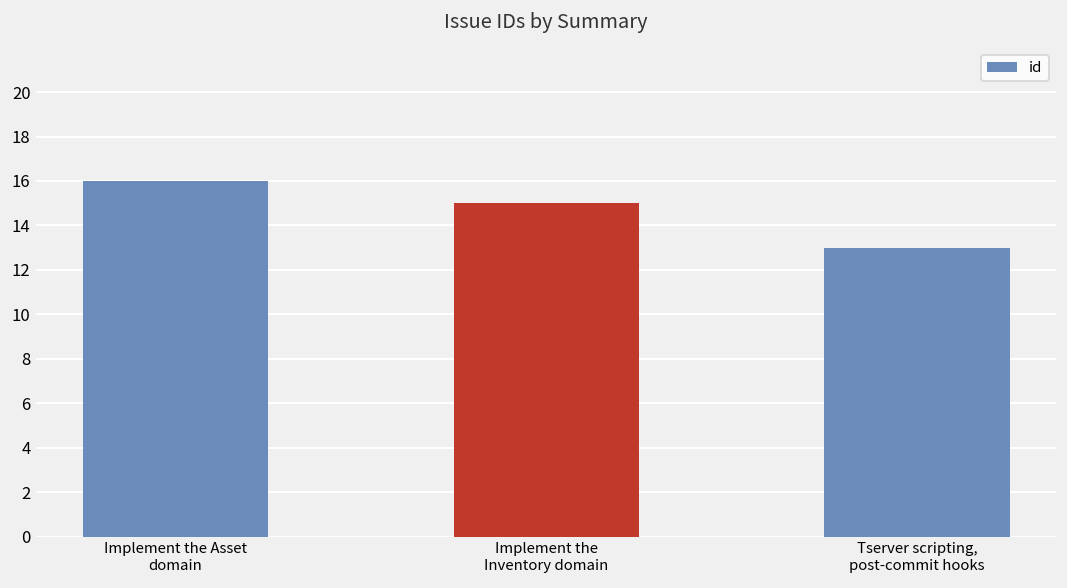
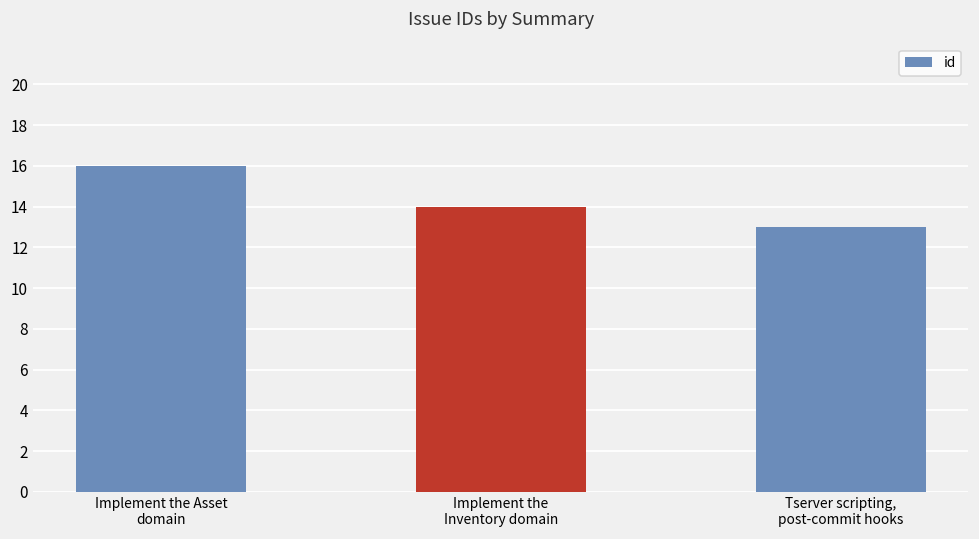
  {
    "Implement the Asset domain": 16,
-   "Implement the Inventory domain": 15,
+   "Implement the Inventory domain": 14,
    "Tserver scripting, post-commit hooks": 13
  }
